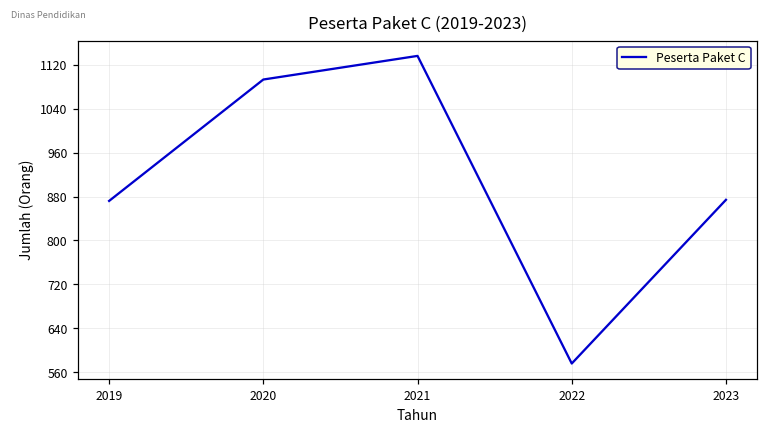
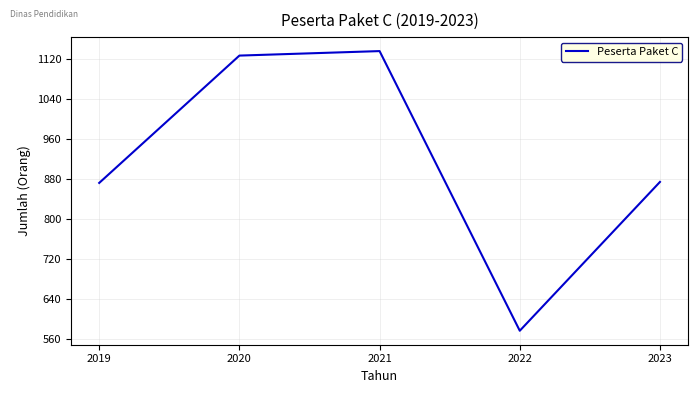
  {
    "2019": 870,
-   "2020": 1090,
+   "2020": 1130,
    "2021": 1140,
    "2022": 580,
    "2023": 870
  }
